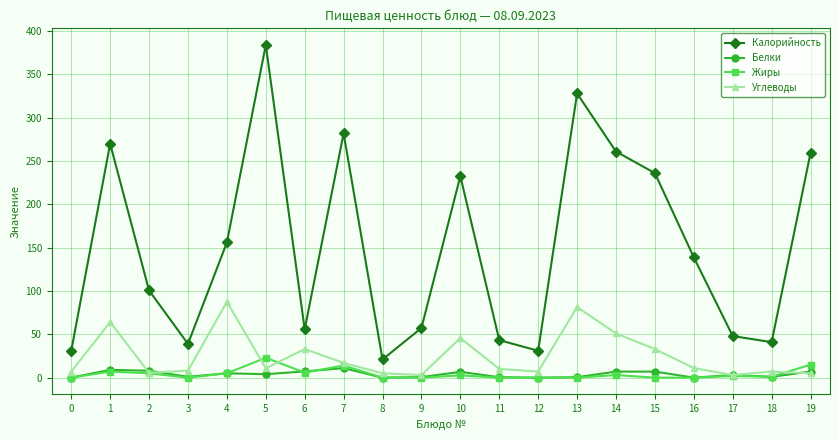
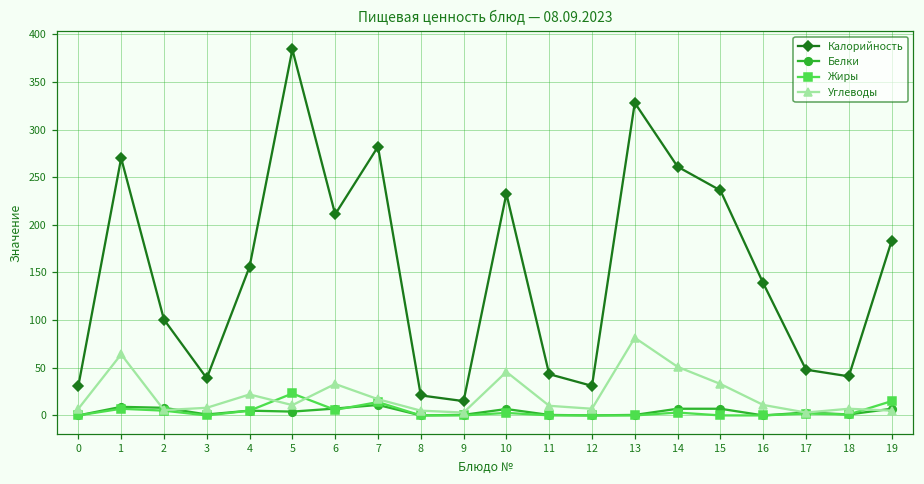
  {
    "Калорийность": {
      "0": 30,
      "1": 270,
      "2": 100,
      "3": 40,
      "4": 160,
      "5": 380,
-     "6": 60,
+     "6": 210,
      "7": 280,
      "8": 20,
-     "9": 60,
+     "9": 20,
      "10": 230,
      "11": 40,
      "12": 30,
      "13": 330,
      "14": 260,
      "15": 240,
      "16": 140,
      "17": 50,
      "18": 40,
-     "19": 260
+     "19": 180
    },
    "Белки": {
      "5": 0,
      "7": 10,
      "10": 10,
      "14": 10,
      "15": 10
    },
    "Жиры": {
      "5": 20,
      "7": 10,
      "10": 0,
      "14": 0,
      "15": 0,
      "19": 20
    },
    "Углеводы": {
      "0": 10,
      "1": 60,
      "3": 10,
-     "4": 90,
+     "4": 20,
      "5": 10,
      "6": 30,
      "7": 20,
      "8": 10,
      "10": 50,
      "11": 10,
      "12": 10,
      "13": 80,
      "14": 50,
      "15": 30,
      "16": 10,
      "18": 10
    }
  }
